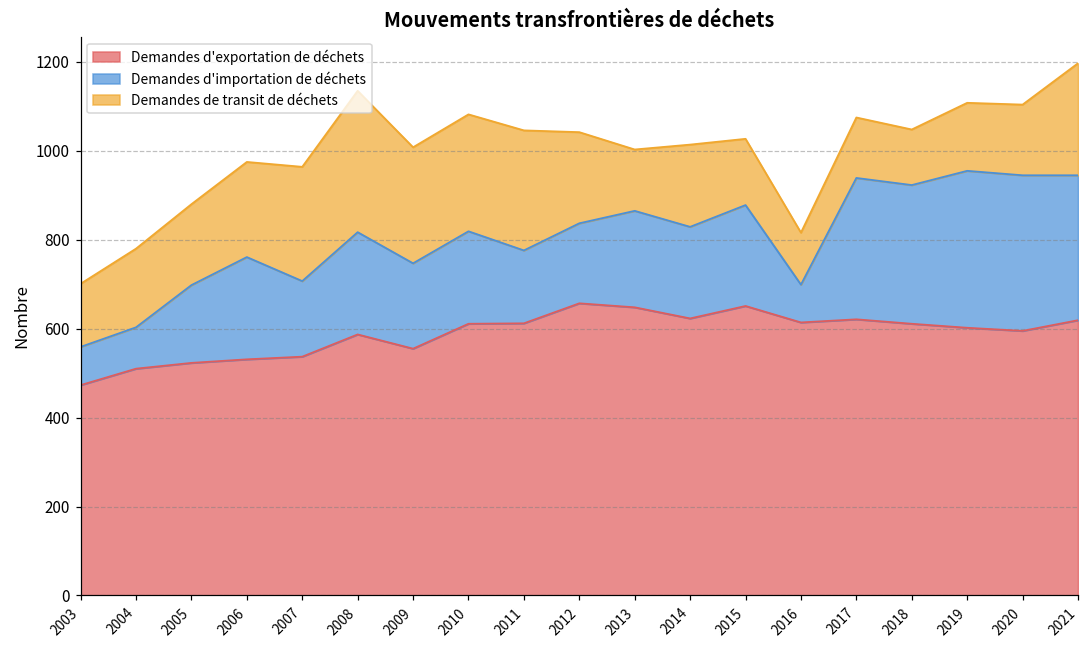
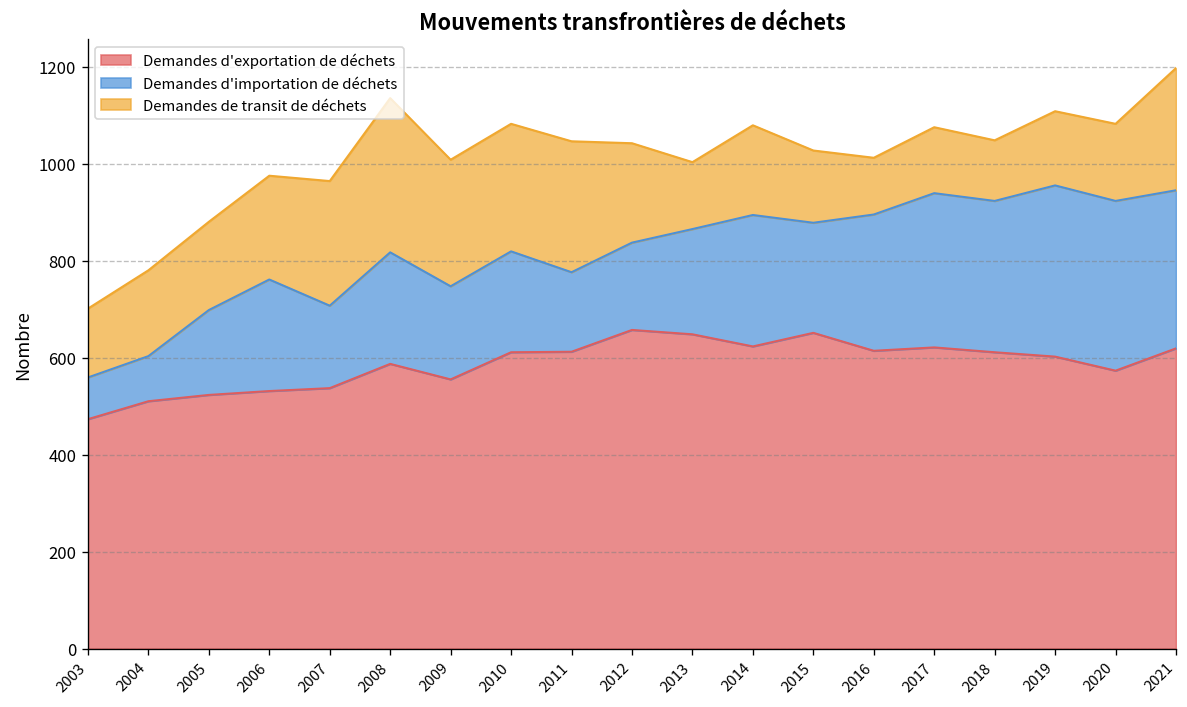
  {
    "Demandes d'exportation de déchets": {
      "2003": 470,
      "2004": 510,
      "2005": 520,
      "2006": 530,
      "2007": 540,
      "2008": 590,
      "2009": 560,
      "2010": 610,
      "2011": 610,
      "2012": 660,
      "2013": 650,
      "2014": 620,
      "2015": 650,
      "2016": 610,
      "2017": 620,
      "2018": 610,
      "2019": 600,
-     "2020": 600,
+     "2020": 570,
      "2021": 620
    },
    "Demandes d'importation de déchets": {
      "2003": 90,
      "2004": 90,
      "2005": 180,
      "2006": 230,
      "2007": 170,
      "2008": 230,
      "2009": 190,
      "2010": 210,
      "2011": 160,
      "2012": 180,
      "2013": 220,
-     "2014": 210,
+     "2014": 270,
      "2015": 230,
-     "2016": 90,
+     "2016": 280,
      "2017": 320,
      "2018": 310,
      "2019": 350,
      "2020": 350,
      "2021": 330
    },
    "Demandes de transit de déchets": {
      "2003": 140,
      "2004": 180,
      "2005": 180,
      "2006": 210,
      "2007": 260,
      "2009": 260,
      "2010": 260,
      "2011": 270,
      "2012": 210,
      "2013": 140,
      "2014": 190,
      "2015": 150,
      "2016": 120,
      "2017": 140,
      "2018": 130,
      "2019": 150,
      "2020": 160,
      "2021": 250
    }
  }
